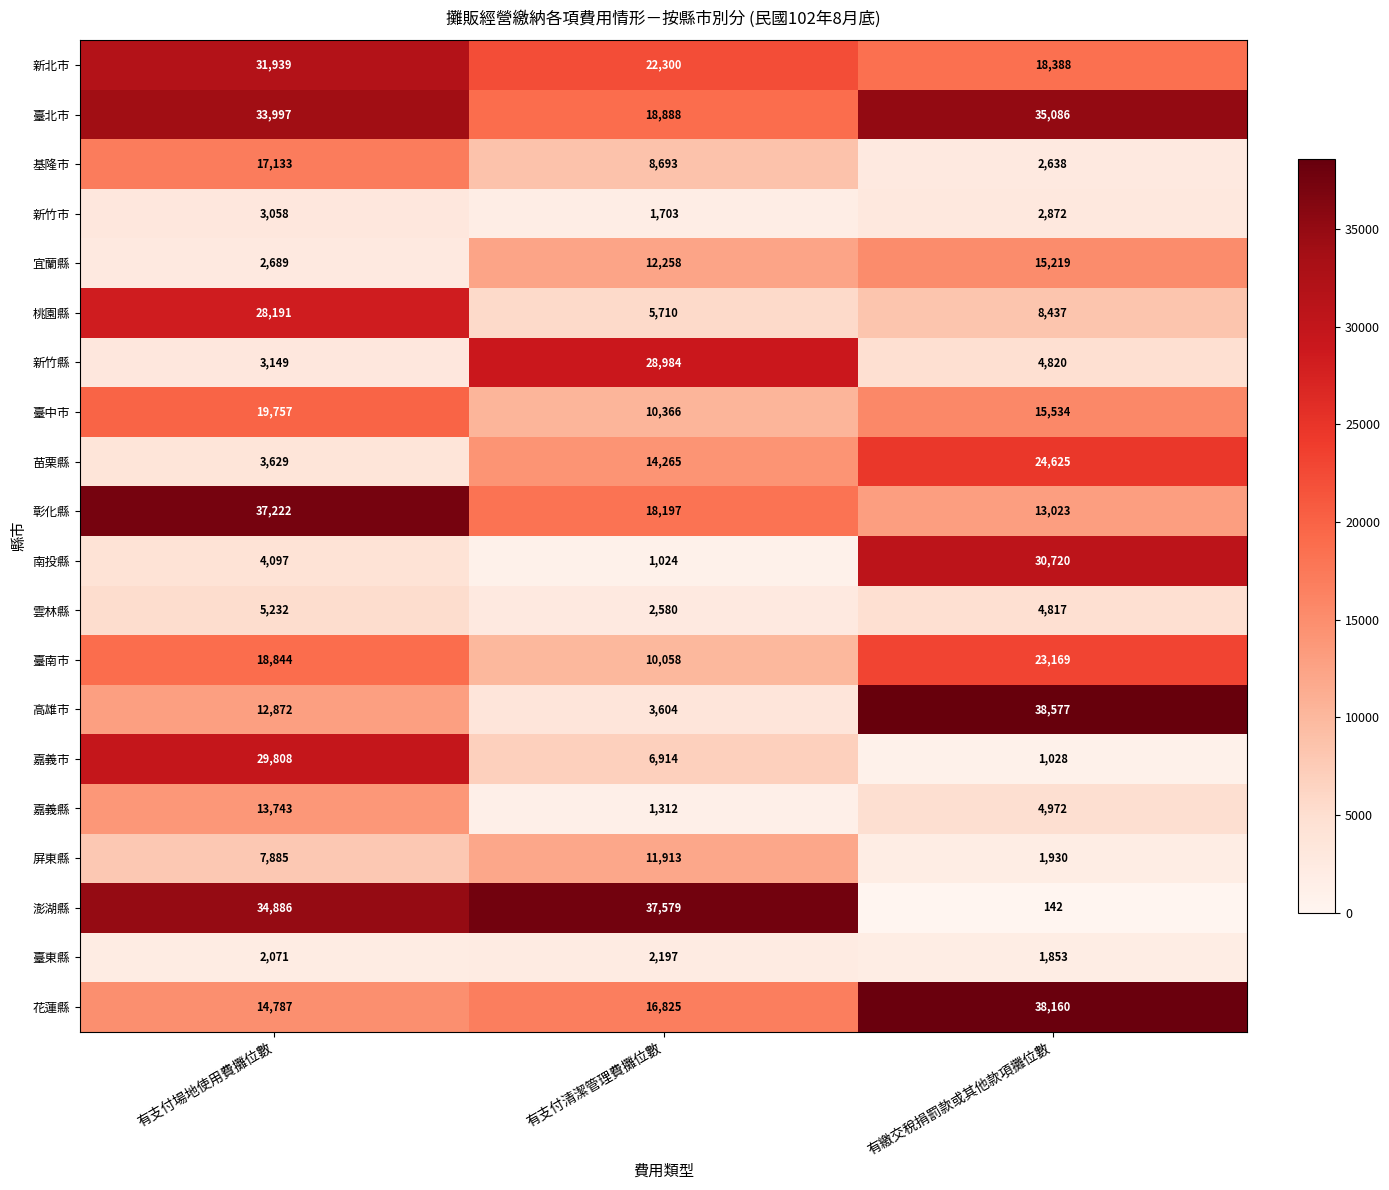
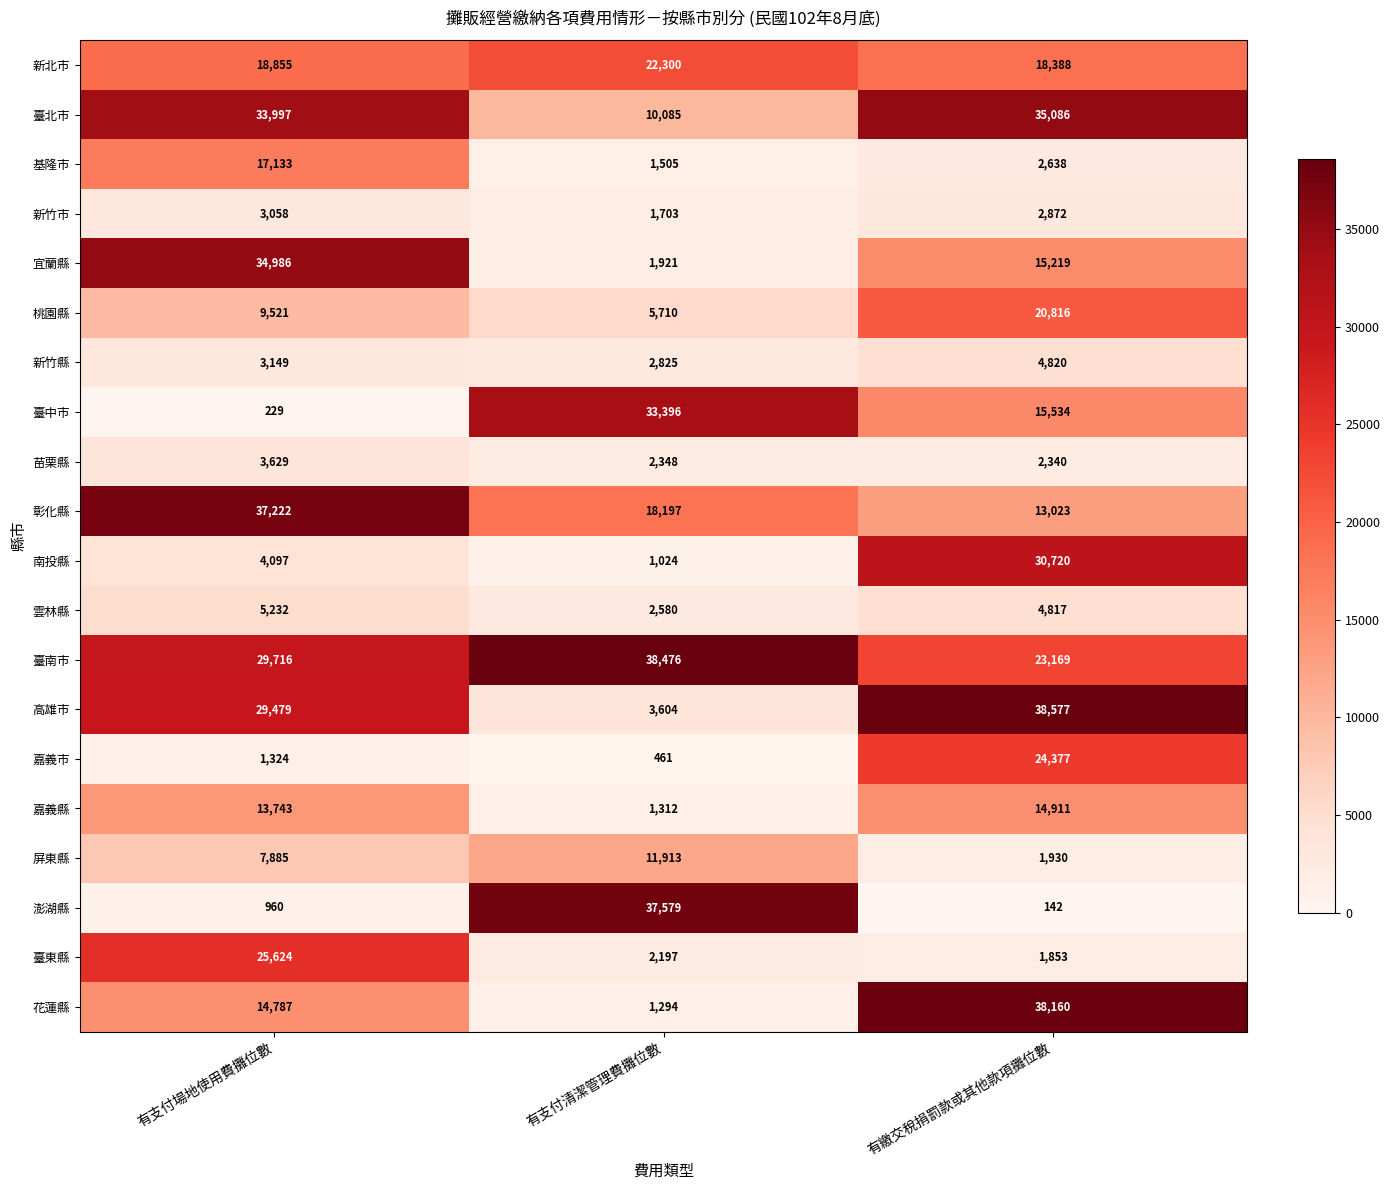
  {
    "新北市": {
-     "有支付場地使用費攤位數": "31,939",
+     "有支付場地使用費攤位數": "18,855",
      "有支付清潔管理費攤位數": "22,300",
      "有繳交稅捐罰款或其他款項攤位數": "18,388"
    },
    "臺北市": {
      "有支付場地使用費攤位數": "33,997",
-     "有支付清潔管理費攤位數": "18,888",
+     "有支付清潔管理費攤位數": "10,085",
      "有繳交稅捐罰款或其他款項攤位數": "35,086"
    },
    "基隆市": {
      "有支付場地使用費攤位數": "17,133",
-     "有支付清潔管理費攤位數": "8,693",
+     "有支付清潔管理費攤位數": "1,505",
      "有繳交稅捐罰款或其他款項攤位數": "2,638"
    },
    "新竹市": {
      "有支付場地使用費攤位數": "3,058",
      "有支付清潔管理費攤位數": "1,703",
      "有繳交稅捐罰款或其他款項攤位數": "2,872"
    },
    "宜蘭縣": {
-     "有支付場地使用費攤位數": "2,689",
-     "有支付清潔管理費攤位數": "12,258",
+     "有支付場地使用費攤位數": "34,986",
+     "有支付清潔管理費攤位數": "1,921",
      "有繳交稅捐罰款或其他款項攤位數": "15,219"
    },
    "桃園縣": {
-     "有支付場地使用費攤位數": "28,191",
+     "有支付場地使用費攤位數": "9,521",
      "有支付清潔管理費攤位數": "5,710",
-     "有繳交稅捐罰款或其他款項攤位數": "8,437"
+     "有繳交稅捐罰款或其他款項攤位數": "20,816"
    },
    "新竹縣": {
      "有支付場地使用費攤位數": "3,149",
-     "有支付清潔管理費攤位數": "28,984",
+     "有支付清潔管理費攤位數": "2,825",
      "有繳交稅捐罰款或其他款項攤位數": "4,820"
    },
    "臺中市": {
-     "有支付場地使用費攤位數": "19,757",
-     "有支付清潔管理費攤位數": "10,366",
+     "有支付場地使用費攤位數": "229",
+     "有支付清潔管理費攤位數": "33,396",
      "有繳交稅捐罰款或其他款項攤位數": "15,534"
    },
    "苗栗縣": {
      "有支付場地使用費攤位數": "3,629",
-     "有支付清潔管理費攤位數": "14,265",
-     "有繳交稅捐罰款或其他款項攤位數": "24,625"
+     "有支付清潔管理費攤位數": "2,348",
+     "有繳交稅捐罰款或其他款項攤位數": "2,340"
    },
    "彰化縣": {
      "有支付場地使用費攤位數": "37,222",
      "有支付清潔管理費攤位數": "18,197",
      "有繳交稅捐罰款或其他款項攤位數": "13,023"
    },
    "南投縣": {
      "有支付場地使用費攤位數": "4,097",
      "有支付清潔管理費攤位數": "1,024",
      "有繳交稅捐罰款或其他款項攤位數": "30,720"
    },
    "雲林縣": {
      "有支付場地使用費攤位數": "5,232",
      "有支付清潔管理費攤位數": "2,580",
      "有繳交稅捐罰款或其他款項攤位數": "4,817"
    },
    "臺南市": {
-     "有支付場地使用費攤位數": "18,844",
-     "有支付清潔管理費攤位數": "10,058",
+     "有支付場地使用費攤位數": "29,716",
+     "有支付清潔管理費攤位數": "38,476",
      "有繳交稅捐罰款或其他款項攤位數": "23,169"
    },
    "高雄市": {
-     "有支付場地使用費攤位數": "12,872",
+     "有支付場地使用費攤位數": "29,479",
      "有支付清潔管理費攤位數": "3,604",
      "有繳交稅捐罰款或其他款項攤位數": "38,577"
    },
    "嘉義市": {
-     "有支付場地使用費攤位數": "29,808",
-     "有支付清潔管理費攤位數": "6,914",
-     "有繳交稅捐罰款或其他款項攤位數": "1,028"
+     "有支付場地使用費攤位數": "1,324",
+     "有支付清潔管理費攤位數": "461",
+     "有繳交稅捐罰款或其他款項攤位數": "24,377"
    },
    "嘉義縣": {
      "有支付場地使用費攤位數": "13,743",
      "有支付清潔管理費攤位數": "1,312",
-     "有繳交稅捐罰款或其他款項攤位數": "4,972"
+     "有繳交稅捐罰款或其他款項攤位數": "14,911"
    },
    "屏東縣": {
      "有支付場地使用費攤位數": "7,885",
      "有支付清潔管理費攤位數": "11,913",
      "有繳交稅捐罰款或其他款項攤位數": "1,930"
    },
    "澎湖縣": {
-     "有支付場地使用費攤位數": "34,886",
+     "有支付場地使用費攤位數": "960",
      "有支付清潔管理費攤位數": "37,579",
      "有繳交稅捐罰款或其他款項攤位數": "142"
    },
    "臺東縣": {
-     "有支付場地使用費攤位數": "2,071",
+     "有支付場地使用費攤位數": "25,624",
      "有支付清潔管理費攤位數": "2,197",
      "有繳交稅捐罰款或其他款項攤位數": "1,853"
    },
    "花蓮縣": {
      "有支付場地使用費攤位數": "14,787",
-     "有支付清潔管理費攤位數": "16,825",
+     "有支付清潔管理費攤位數": "1,294",
      "有繳交稅捐罰款或其他款項攤位數": "38,160"
    }
  }
